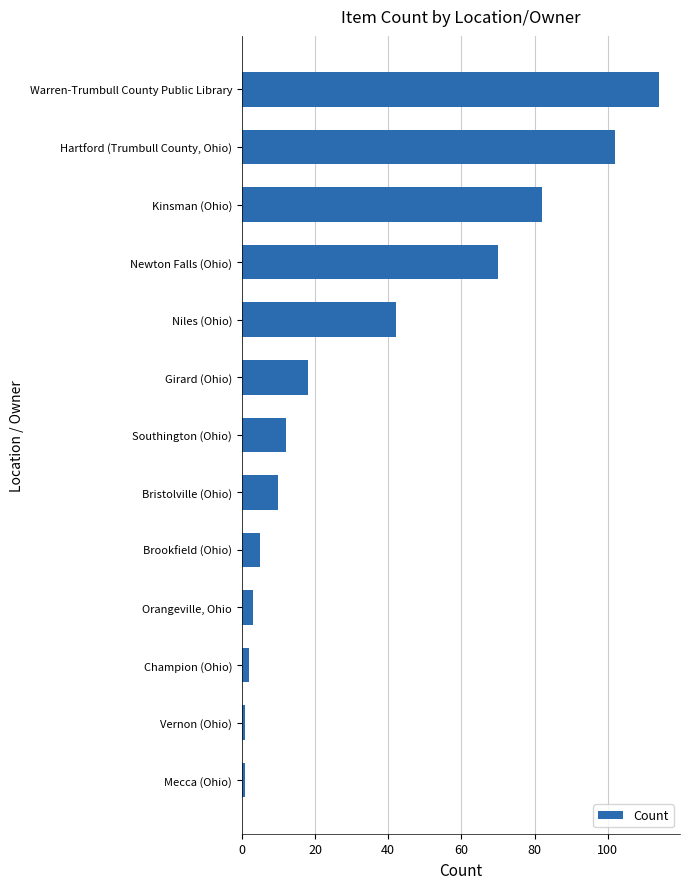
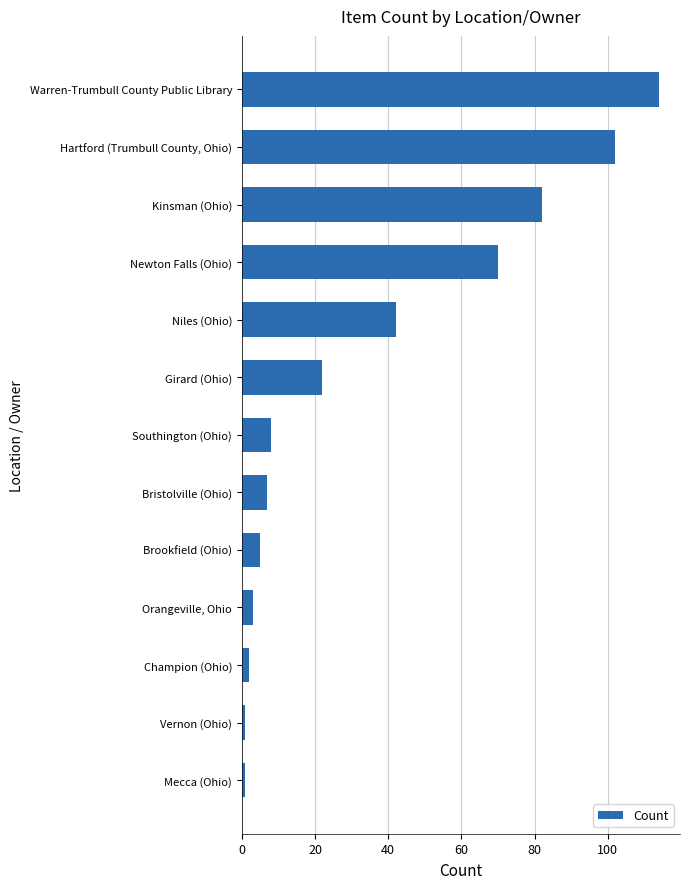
  {
    "Warren-Trumbull County Public Library": 114,
    "Hartford (Trumbull County, Ohio)": 102,
    "Kinsman (Ohio)": 82,
    "Newton Falls (Ohio)": 70,
    "Niles (Ohio)": 42,
-   "Girard (Ohio)": 18,
-   "Southington (Ohio)": 12,
-   "Bristolville (Ohio)": 10,
+   "Girard (Ohio)": 22,
+   "Southington (Ohio)": 8,
+   "Bristolville (Ohio)": 7,
    "Brookfield (Ohio)": 5,
    "Orangeville, Ohio": 3,
    "Champion (Ohio)": 2,
    "Vernon (Ohio)": 1,
    "Mecca (Ohio)": 1
  }
